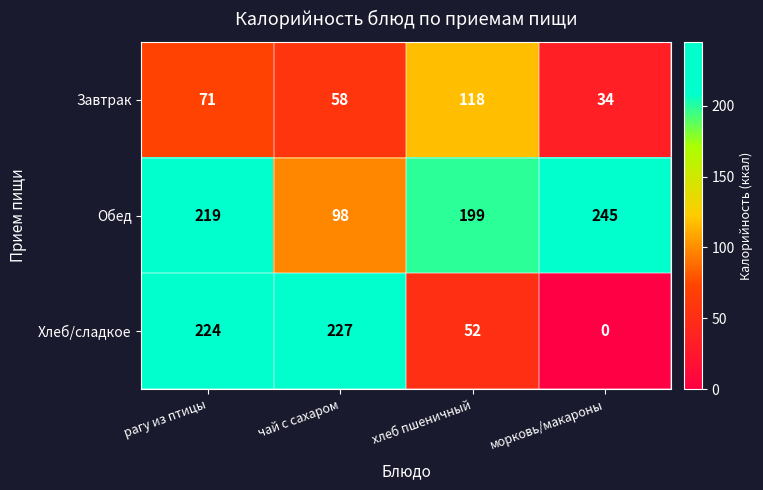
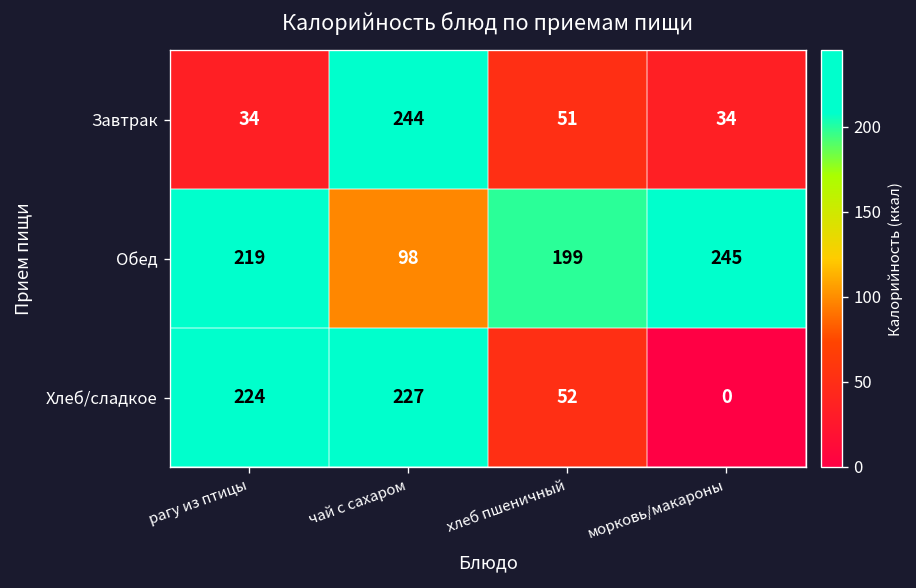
  {
    "Завтрак": {
-     "рагу из птицы": 71,
-     "чай с сахаром": 58,
-     "хлеб пшеничный": 118,
+     "рагу из птицы": 34,
+     "чай с сахаром": 244,
+     "хлеб пшеничный": 51,
      "морковь/макароны": 34
    },
    "Обед": {
      "рагу из птицы": 219,
      "чай с сахаром": 98,
      "хлеб пшеничный": 199,
      "морковь/макароны": 245
    },
    "Хлеб/сладкое": {
      "рагу из птицы": 224,
      "чай с сахаром": 227,
      "хлеб пшеничный": 52,
      "морковь/макароны": 0
    }
  }
